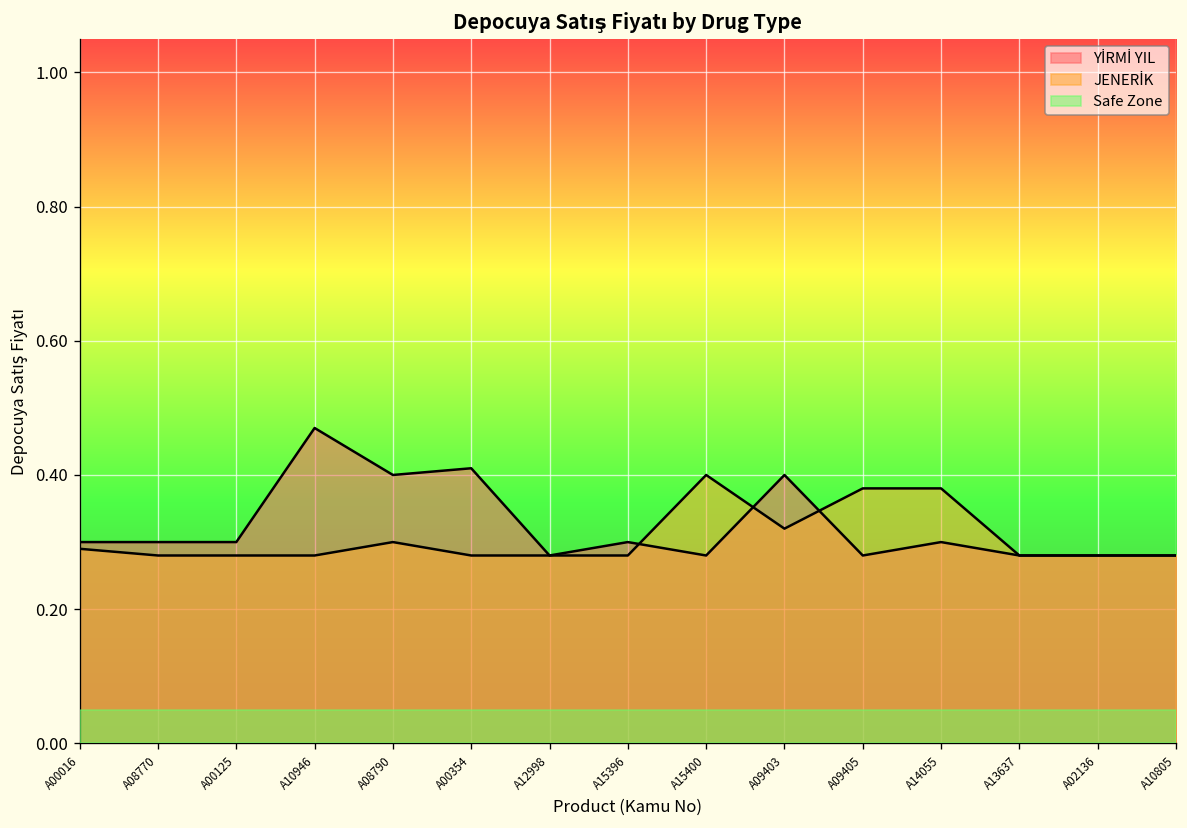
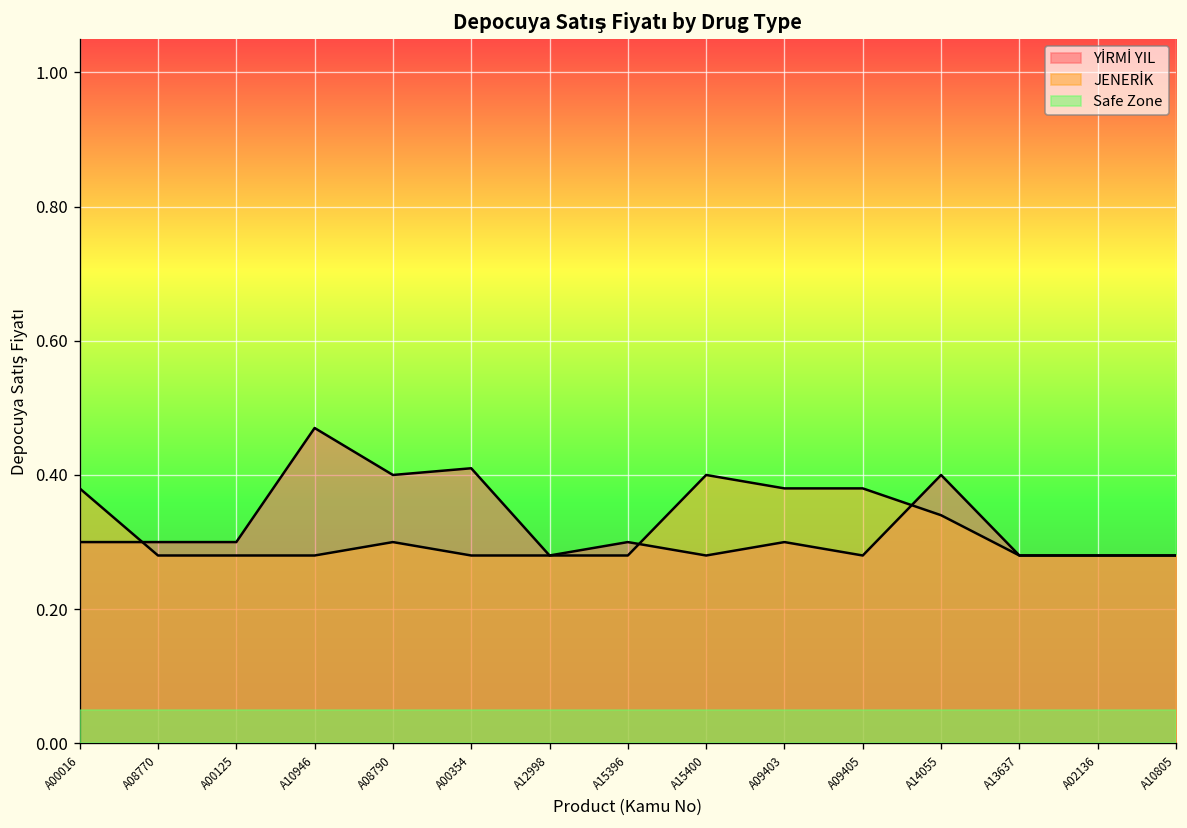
  {
    "YİRMİ YIL": {
      "A00016": 0.3,
      "A08770": 0.3,
      "A00125": 0.3,
      "A10946": 0.47,
      "A08790": 0.4,
      "A00354": 0.41,
      "A15396": 0.3,
      "A15400": 0.28,
-     "A09403": 0.4,
+     "A09403": 0.3,
      "A09405": 0.28,
-     "A14055": 0.3
+     "A14055": 0.4
    },
    "JENERİK": {
-     "A00016": 0.29,
+     "A00016": 0.38,
      "A08770": 0.28,
      "A00125": 0.28,
      "A10946": 0.28,
      "A08790": 0.30,
      "A00354": 0.28,
      "A15396": 0.28,
      "A15400": 0.40,
-     "A09403": 0.32,
+     "A09403": 0.38,
      "A09405": 0.38,
-     "A14055": 0.38
+     "A14055": 0.34
    }
  }
